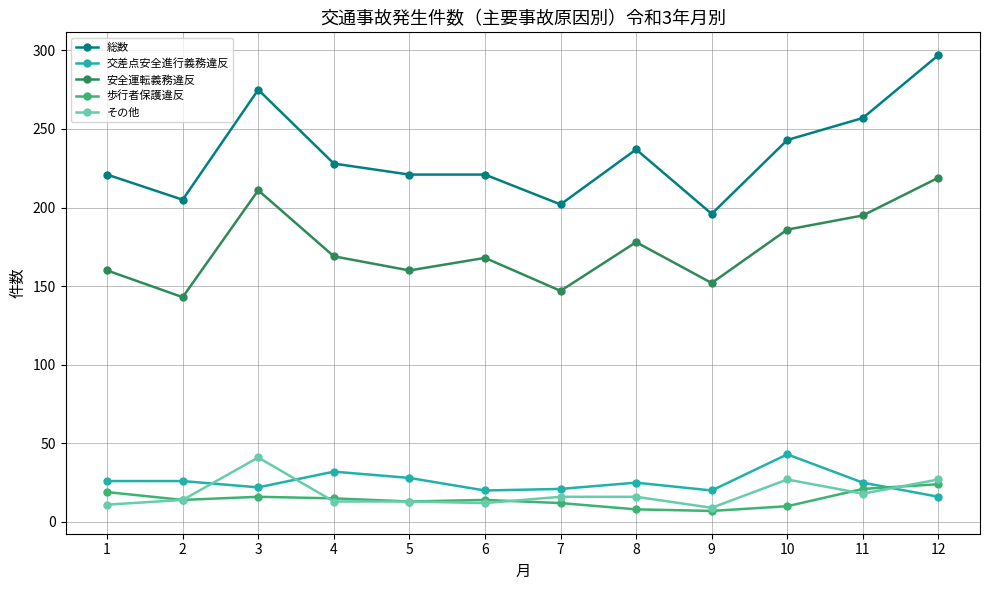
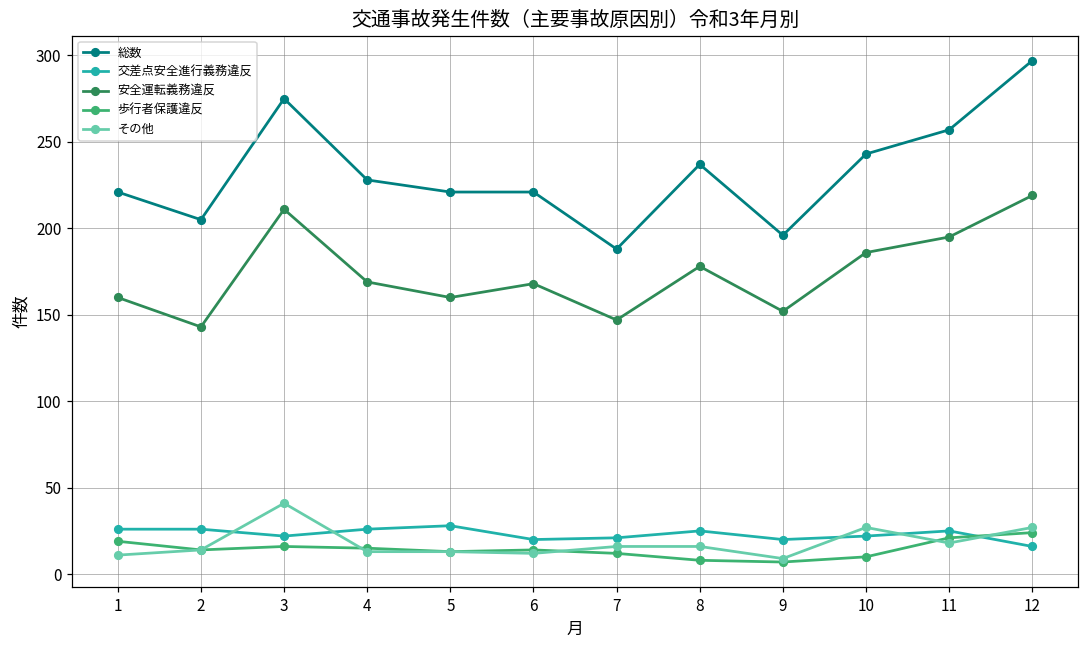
  {
    "総数": {
      "1": 221,
      "2": 205,
      "3": 275,
      "4": 228,
      "5": 221,
      "6": 221,
-     "7": 202,
+     "7": 188,
      "8": 237,
      "9": 196,
      "10": 243,
      "11": 257,
      "12": 297
    },
    "交差点安全進行義務違反": {
      "1": 26,
      "2": 26,
      "3": 22,
-     "4": 32,
+     "4": 26,
      "5": 28,
      "6": 20,
      "7": 21,
      "8": 25,
      "9": 20,
-     "10": 43,
+     "10": 22,
      "11": 25,
      "12": 16
    },
    "その他": {
      "1": 11,
      "3": 41,
      "4": 13,
      "6": 12,
      "7": 16,
      "8": 16,
      "9": 9,
      "10": 27,
      "11": 18,
      "12": 27
    }
  }
